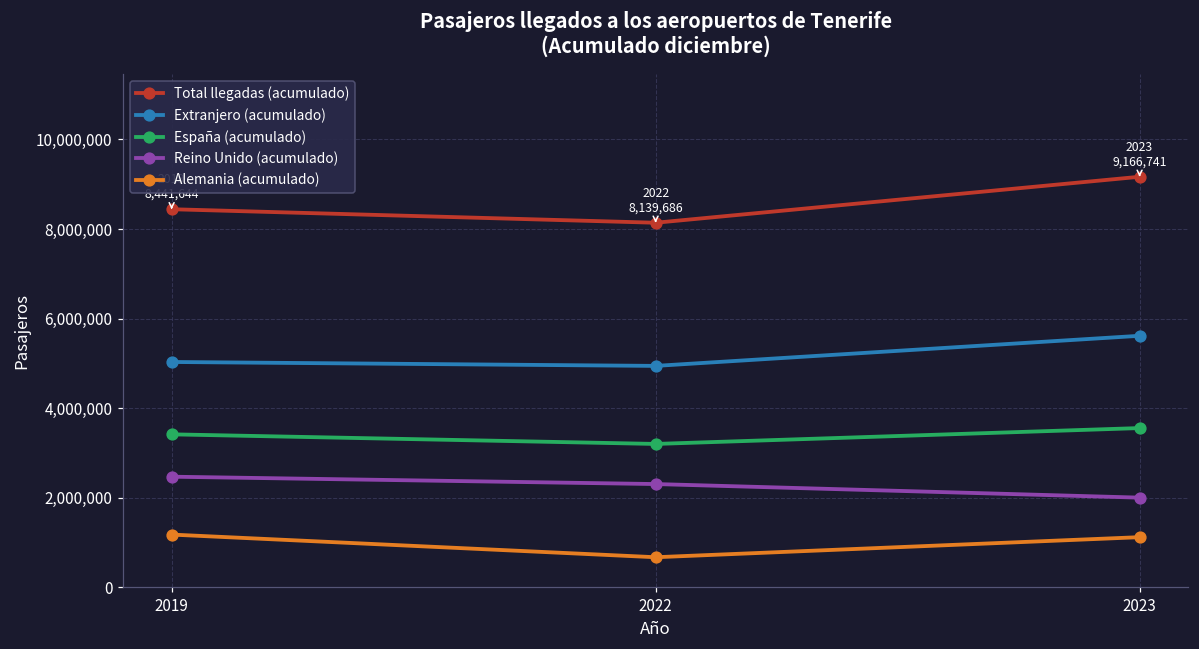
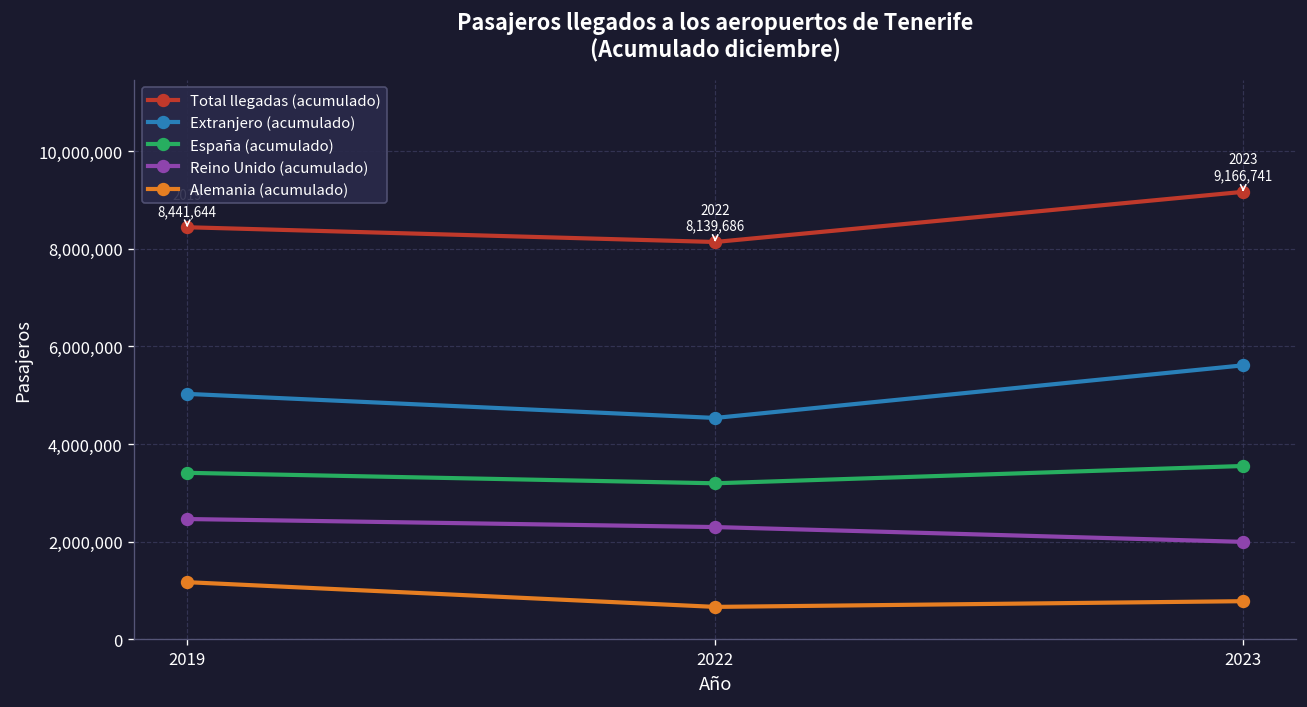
  {
    "Total llegadas (acumulado)": {
      "2022": "8,139,686",
      "2023": "9,166,741"
    },
    "Extranjero (acumulado)": {
      "2019": "5,000,000",
-     "2022": "4,900,000",
+     "2022": "4,500,000",
      "2023": "5,600,000"
    },
    "España (acumulado)": {
      "2019": "3,400,000",
      "2022": "3,200,000",
      "2023": "3,600,000"
    },
    "Reino Unido (acumulado)": {
      "2019": "2,500,000",
      "2022": "2,300,000",
      "2023": "2,000,000"
    },
    "Alemania (acumulado)": {
      "2019": "1,200,000",
      "2022": "700,000",
-     "2023": "1,100,000"
+     "2023": "800,000"
    }
  }
